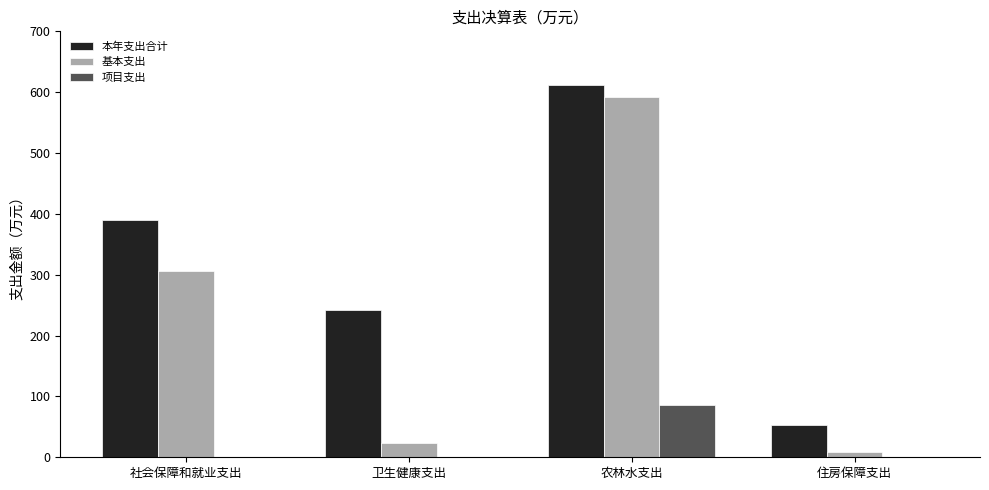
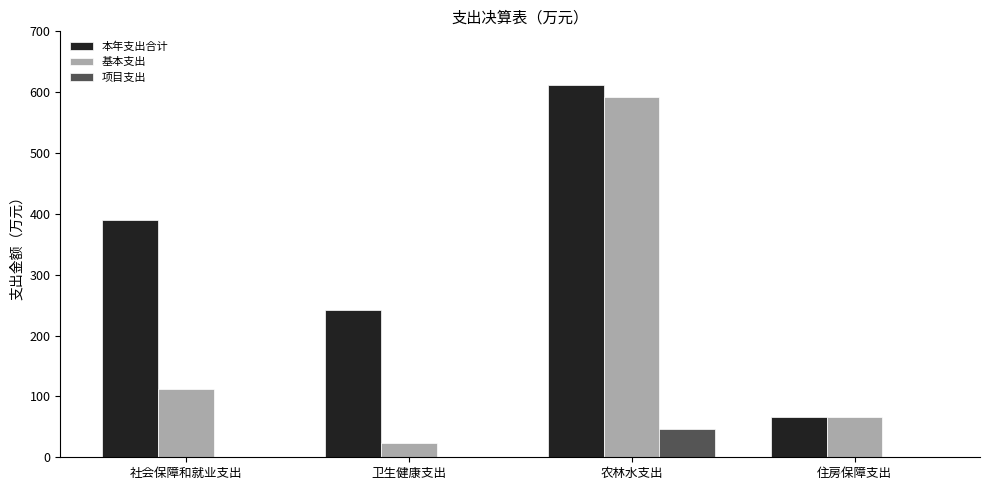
  {
    "本年支出合计": {
      "社会保障和就业支出": 390,
      "卫生健康支出": 240,
      "农林水支出": 610,
-     "住房保障支出": 50
+     "住房保障支出": 70
    },
    "基本支出": {
-     "社会保障和就业支出": 310,
+     "社会保障和就业支出": 110,
      "卫生健康支出": 20,
      "农林水支出": 590,
-     "住房保障支出": 10
+     "住房保障支出": 70
    },
    "项目支出": {
      "卫生健康支出": 0,
-     "农林水支出": 90,
+     "农林水支出": 50,
      "住房保障支出": 0
    }
  }
